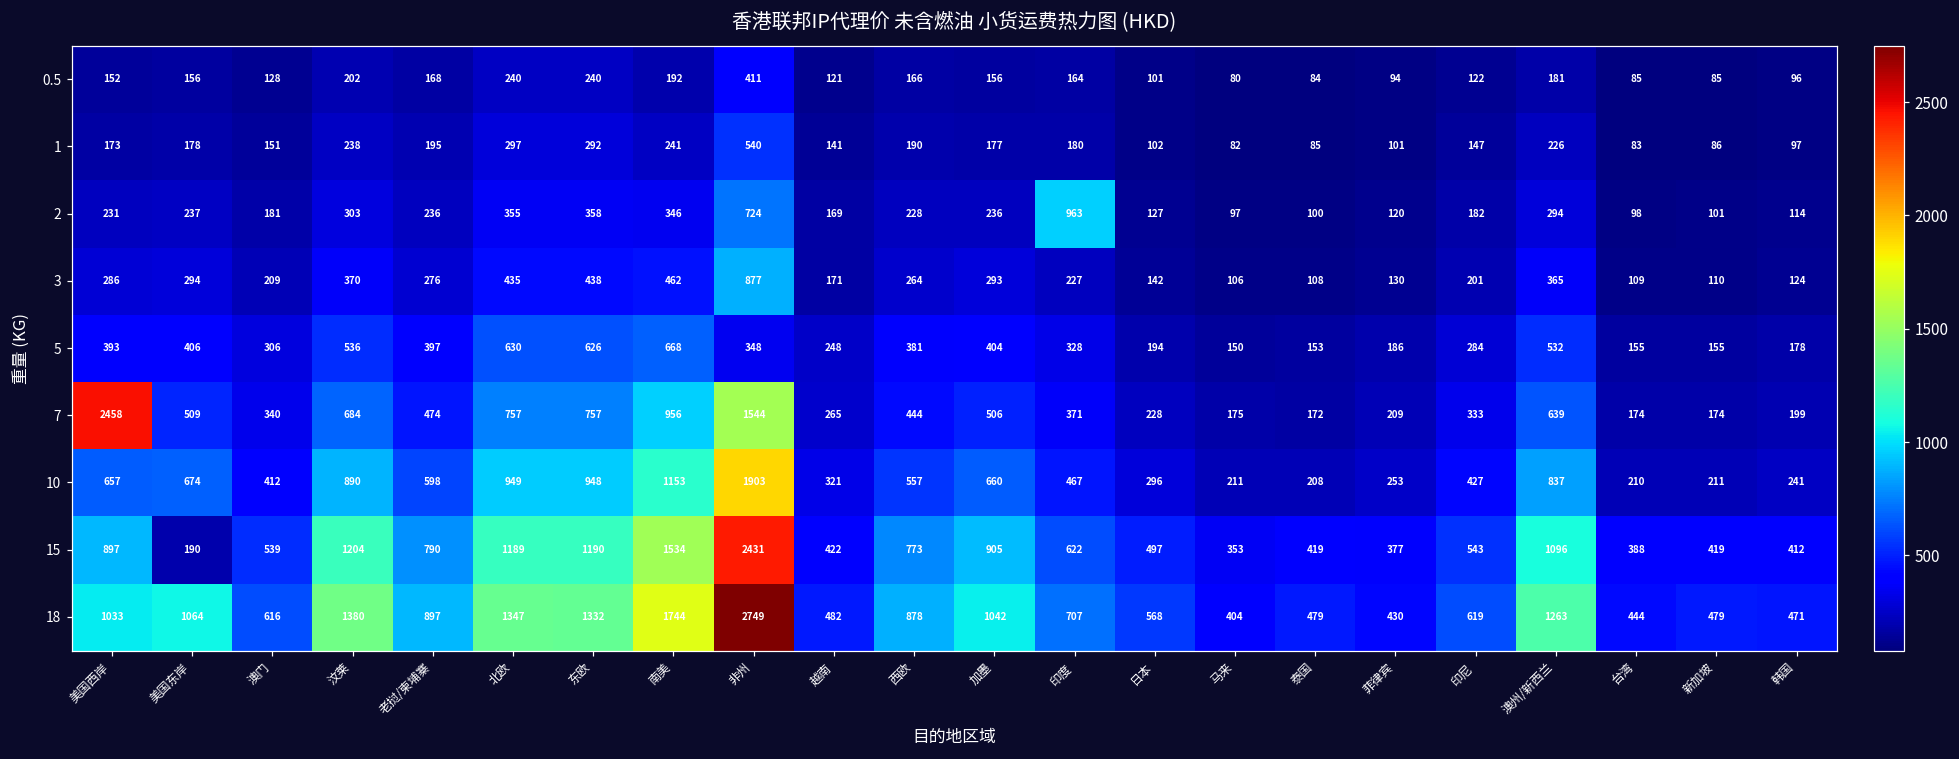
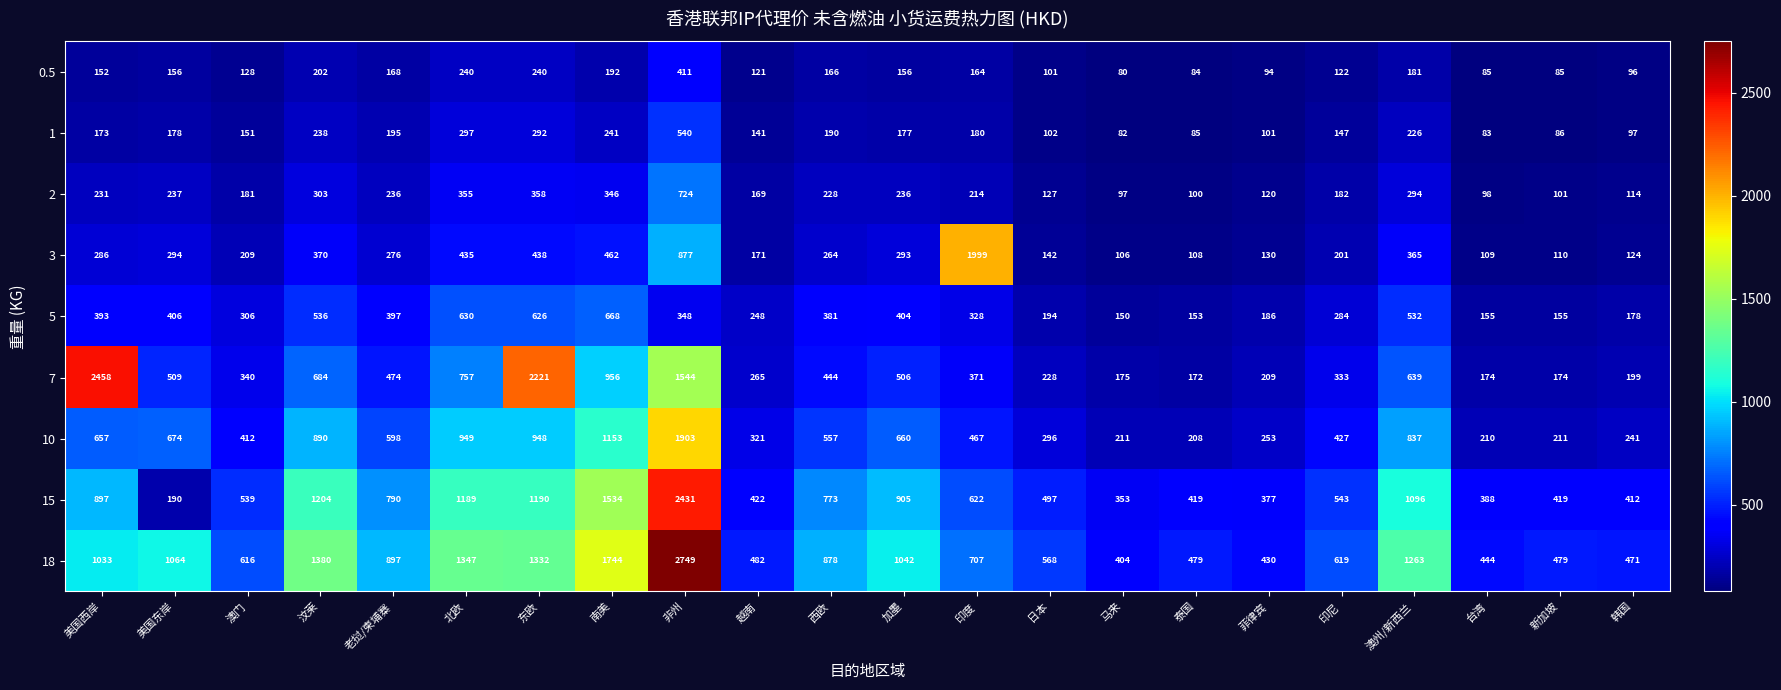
  {
    "0.5": {
      "美国西岸": 152,
      "美国东岸": 156,
      "澳门": 128,
      "汶莱": 202,
      "老挝/柬埔寨": 168,
      "北欧": 240,
      "东欧": 240,
      "南美": 192,
      "非州": 411,
      "越南": 121,
      "西欧": 166,
      "加墨": 156,
      "印度": 164,
      "日本": 101,
      "马来": 80,
      "泰国": 84,
      "菲律宾": 94,
      "印尼": 122,
      "澳州/新西兰": 181,
      "台湾": 85,
      "新加坡": 85,
      "韩国": 96
    },
    "1": {
      "美国西岸": 173,
      "美国东岸": 178,
      "澳门": 151,
      "汶莱": 238,
      "老挝/柬埔寨": 195,
      "北欧": 297,
      "东欧": 292,
      "南美": 241,
      "非州": 540,
      "越南": 141,
      "西欧": 190,
      "加墨": 177,
      "印度": 180,
      "日本": 102,
      "马来": 82,
      "泰国": 85,
      "菲律宾": 101,
      "印尼": 147,
      "澳州/新西兰": 226,
      "台湾": 83,
      "新加坡": 86,
      "韩国": 97
    },
    "2": {
      "美国西岸": 231,
      "美国东岸": 237,
      "澳门": 181,
      "汶莱": 303,
      "老挝/柬埔寨": 236,
      "北欧": 355,
      "东欧": 358,
      "南美": 346,
      "非州": 724,
      "越南": 169,
      "西欧": 228,
      "加墨": 236,
-     "印度": 963,
+     "印度": 214,
      "日本": 127,
      "马来": 97,
      "泰国": 100,
      "菲律宾": 120,
      "印尼": 182,
      "澳州/新西兰": 294,
      "台湾": 98,
      "新加坡": 101,
      "韩国": 114
    },
    "3": {
      "美国西岸": 286,
      "美国东岸": 294,
      "澳门": 209,
      "汶莱": 370,
      "老挝/柬埔寨": 276,
      "北欧": 435,
      "东欧": 438,
      "南美": 462,
      "非州": 877,
      "越南": 171,
      "西欧": 264,
      "加墨": 293,
-     "印度": 227,
+     "印度": 1999,
      "日本": 142,
      "马来": 106,
      "泰国": 108,
      "菲律宾": 130,
      "印尼": 201,
      "澳州/新西兰": 365,
      "台湾": 109,
      "新加坡": 110,
      "韩国": 124
    },
    "5": {
      "美国西岸": 393,
      "美国东岸": 406,
      "澳门": 306,
      "汶莱": 536,
      "老挝/柬埔寨": 397,
      "北欧": 630,
      "东欧": 626,
      "南美": 668,
      "非州": 348,
      "越南": 248,
      "西欧": 381,
      "加墨": 404,
      "印度": 328,
      "日本": 194,
      "马来": 150,
      "泰国": 153,
      "菲律宾": 186,
      "印尼": 284,
      "澳州/新西兰": 532,
      "台湾": 155,
      "新加坡": 155,
      "韩国": 178
    },
    "7": {
      "美国西岸": 2458,
      "美国东岸": 509,
      "澳门": 340,
      "汶莱": 684,
      "老挝/柬埔寨": 474,
      "北欧": 757,
-     "东欧": 757,
+     "东欧": 2221,
      "南美": 956,
      "非州": 1544,
      "越南": 265,
      "西欧": 444,
      "加墨": 506,
      "印度": 371,
      "日本": 228,
      "马来": 175,
      "泰国": 172,
      "菲律宾": 209,
      "印尼": 333,
      "澳州/新西兰": 639,
      "台湾": 174,
      "新加坡": 174,
      "韩国": 199
    },
    "10": {
      "美国西岸": 657,
      "美国东岸": 674,
      "澳门": 412,
      "汶莱": 890,
      "老挝/柬埔寨": 598,
      "北欧": 949,
      "东欧": 948,
      "南美": 1153,
      "非州": 1903,
      "越南": 321,
      "西欧": 557,
      "加墨": 660,
      "印度": 467,
      "日本": 296,
      "马来": 211,
      "泰国": 208,
      "菲律宾": 253,
      "印尼": 427,
      "澳州/新西兰": 837,
      "台湾": 210,
      "新加坡": 211,
      "韩国": 241
    },
    "15": {
      "美国西岸": 897,
      "美国东岸": 190,
      "澳门": 539,
      "汶莱": 1204,
      "老挝/柬埔寨": 790,
      "北欧": 1189,
      "东欧": 1190,
      "南美": 1534,
      "非州": 2431,
      "越南": 422,
      "西欧": 773,
      "加墨": 905,
      "印度": 622,
      "日本": 497,
      "马来": 353,
      "泰国": 419,
      "菲律宾": 377,
      "印尼": 543,
      "澳州/新西兰": 1096,
      "台湾": 388,
      "新加坡": 419,
      "韩国": 412
    },
    "18": {
      "美国西岸": 1033,
      "美国东岸": 1064,
      "澳门": 616,
      "汶莱": 1380,
      "老挝/柬埔寨": 897,
      "北欧": 1347,
      "东欧": 1332,
      "南美": 1744,
      "非州": 2749,
      "越南": 482,
      "西欧": 878,
      "加墨": 1042,
      "印度": 707,
      "日本": 568,
      "马来": 404,
      "泰国": 479,
      "菲律宾": 430,
      "印尼": 619,
      "澳州/新西兰": 1263,
      "台湾": 444,
      "新加坡": 479,
      "韩国": 471
    }
  }
